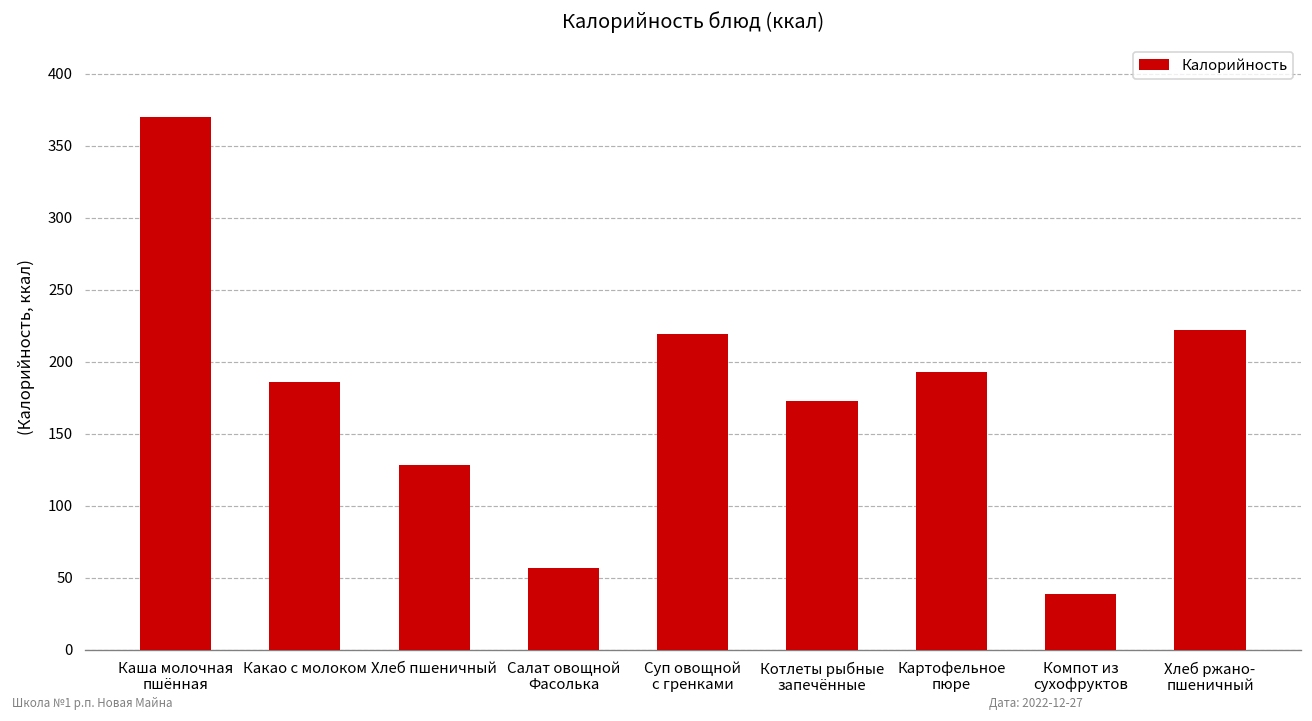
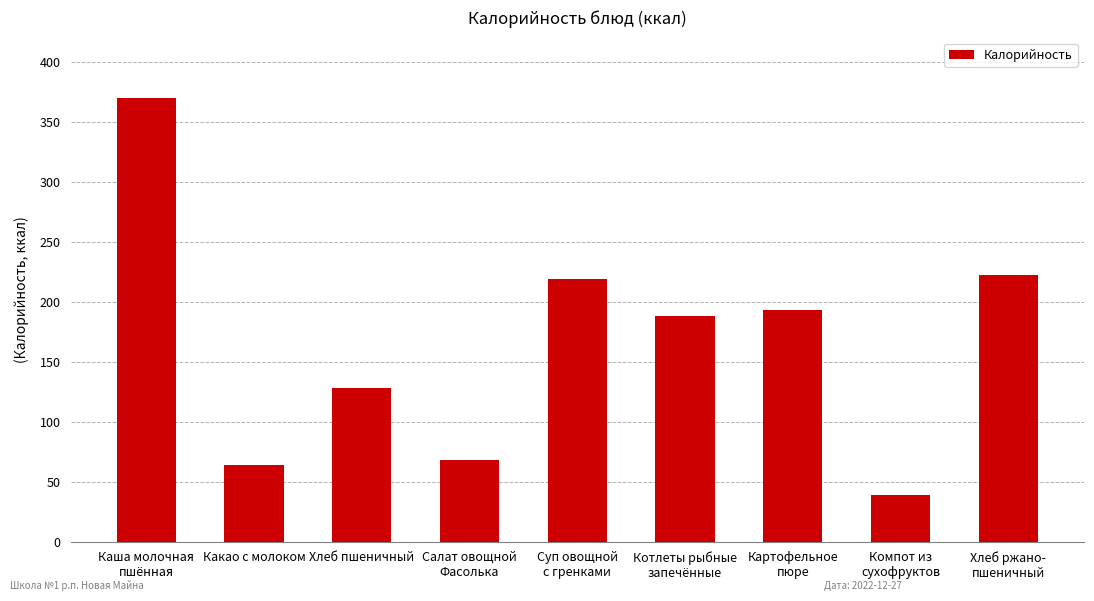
  {
    "Каша молочная пшённая": 370,
-   "Какао с молоком": 186,
+   "Какао с молоком": 64,
    "Хлеб пшеничный": 128,
-   "Салат овощной Фасолька": 57,
+   "Салат овощной Фасолька": 68,
    "Суп овощной с гренками": 219,
-   "Котлеты рыбные запечённые": 173,
+   "Котлеты рыбные запечённые": 188,
    "Картофельное пюре": 193,
    "Компот из сухофруктов": 39,
    "Хлеб ржано- пшеничный": 222
  }
